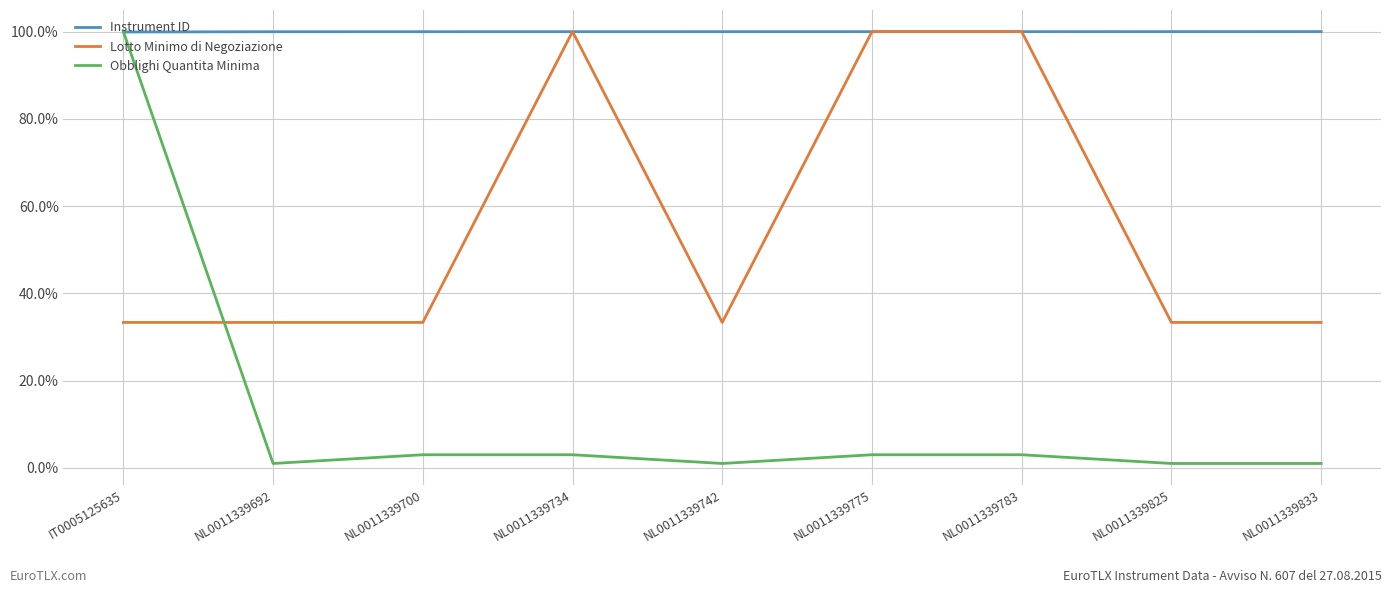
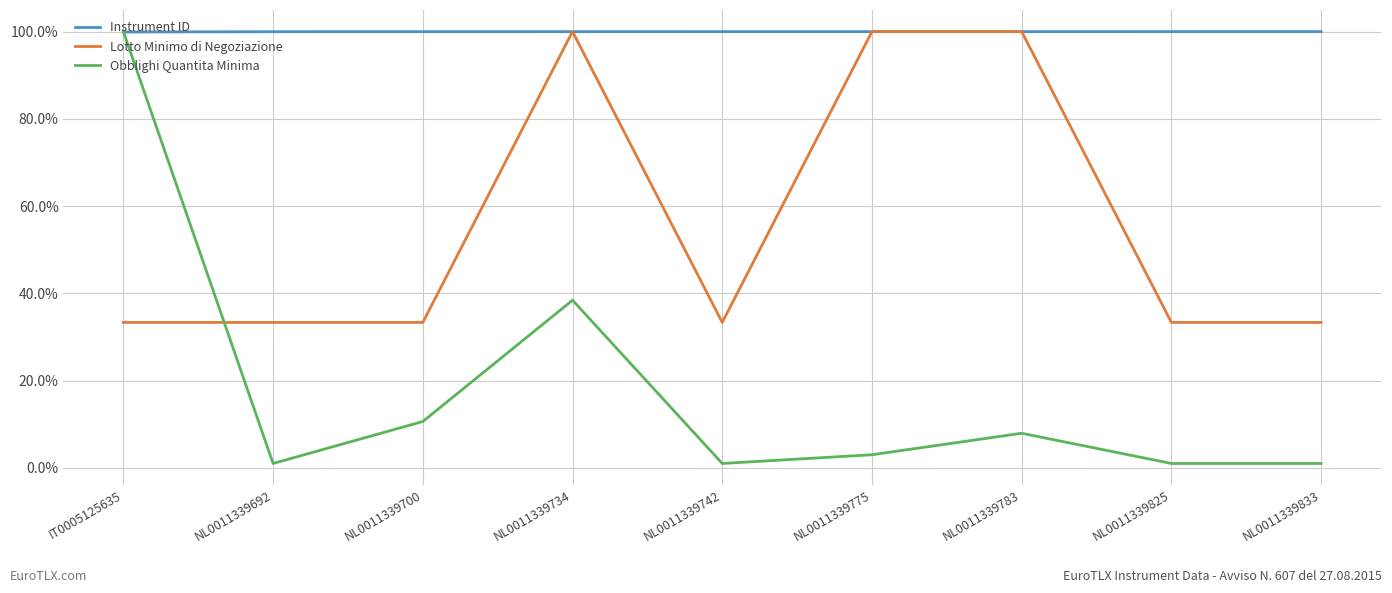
  {
    "Instrument ID": {
      "NL0011339692": "100%",
      "NL0011339700": "100%",
      "NL0011339742": "100%",
      "NL0011339825": "100%",
      "NL0011339833": "100%"
    },
    "Lotto Minimo di Negoziazione": {
      "IT0005125635": "33%",
      "NL0011339692": "33%",
      "NL0011339700": "33%",
      "NL0011339742": "33%",
      "NL0011339825": "33%",
      "NL0011339833": "33%"
    },
    "Obblighi Quantita Minima": {
      "NL0011339692": "1%",
-     "NL0011339700": "3%",
-     "NL0011339734": "3%",
+     "NL0011339700": "11%",
+     "NL0011339734": "38%",
      "NL0011339742": "1%",
      "NL0011339775": "3%",
-     "NL0011339783": "3%",
+     "NL0011339783": "8%",
      "NL0011339825": "1%",
      "NL0011339833": "1%"
    }
  }
